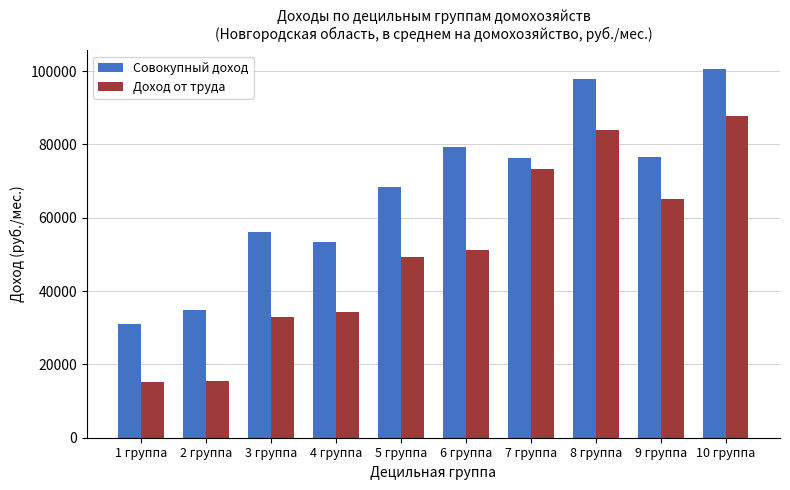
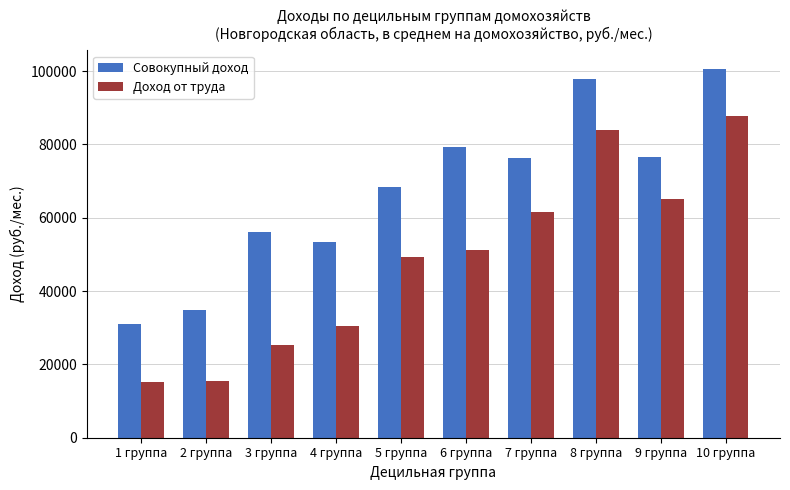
  {
    "Совокупный доход": {
      "1 группа": 31000,
      "2 группа": 35000,
      "3 группа": 56000,
      "4 группа": 53000,
      "5 группа": 68000,
      "6 группа": 79000,
      "7 группа": 76000,
      "8 группа": 98000,
      "9 группа": 77000,
      "10 группа": 101000
    },
    "Доход от труда": {
      "1 группа": 15000,
      "2 группа": 15000,
-     "3 группа": 33000,
-     "4 группа": 34000,
+     "3 группа": 25000,
+     "4 группа": 31000,
      "5 группа": 49000,
      "6 группа": 51000,
-     "7 группа": 73000,
+     "7 группа": 61000,
      "8 группа": 84000,
      "9 группа": 65000,
      "10 группа": 88000
    }
  }
